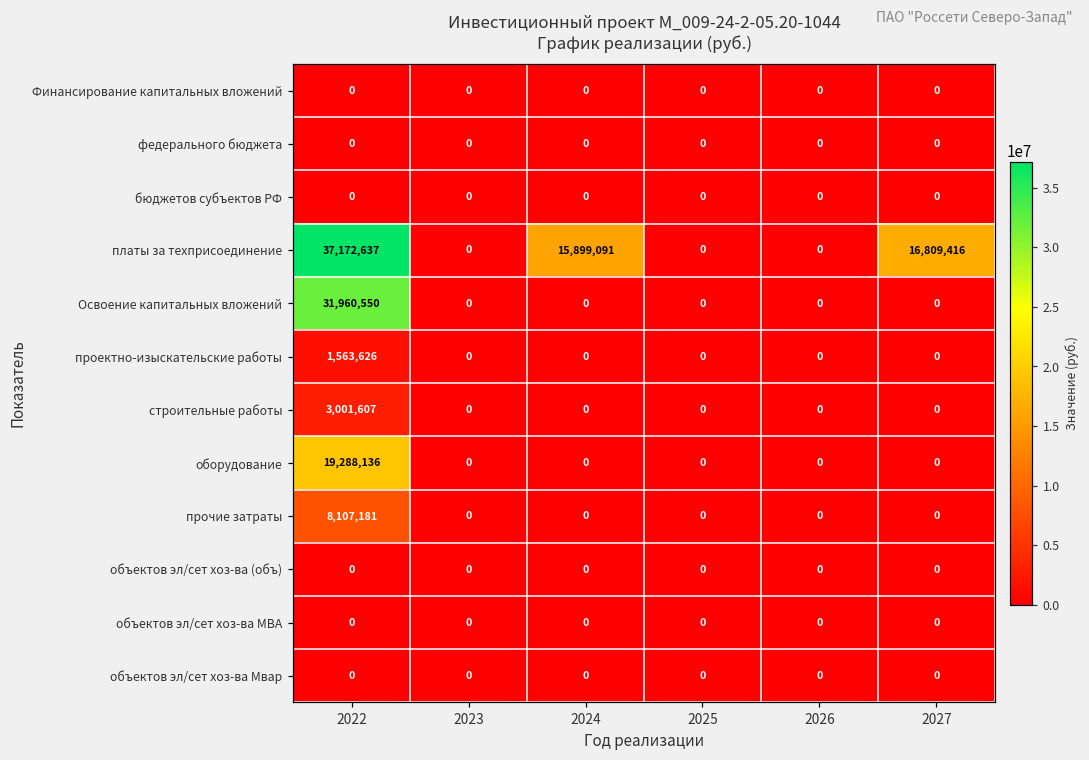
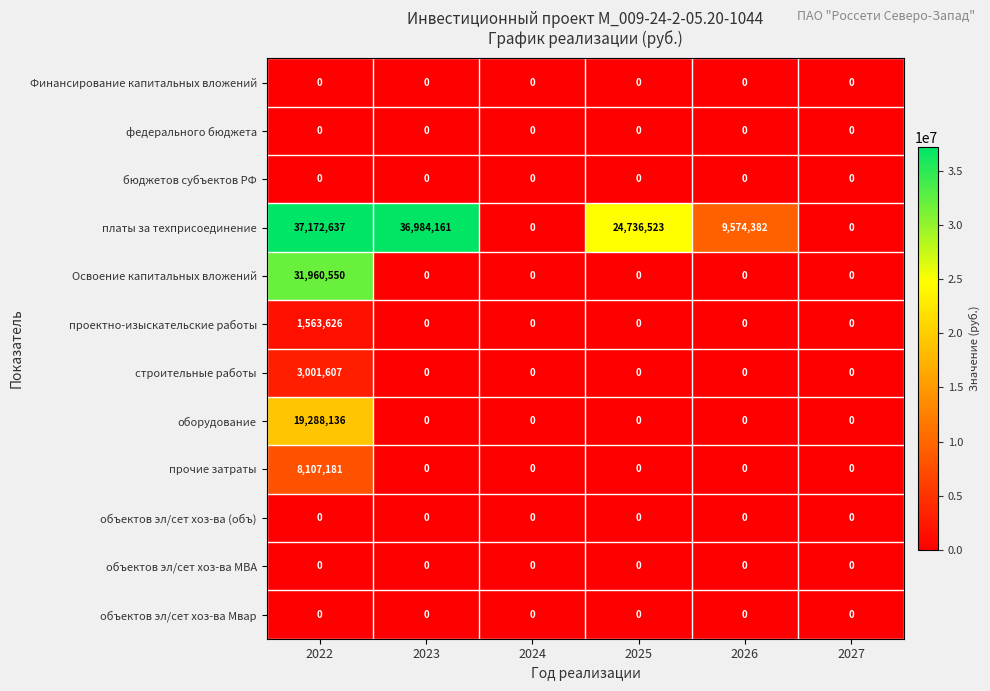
  {
    "Финансирование капитальных вложений": {
      "2022": "0",
      "2023": "0",
      "2024": "0",
      "2025": "0",
      "2026": "0",
      "2027": "0"
    },
    "федерального бюджета": {
      "2022": "0",
      "2023": "0",
      "2024": "0",
      "2025": "0",
      "2026": "0",
      "2027": "0"
    },
    "бюджетов субъектов РФ": {
      "2022": "0",
      "2023": "0",
      "2024": "0",
      "2025": "0",
      "2026": "0",
      "2027": "0"
    },
    "платы за техприсоединение": {
      "2022": "37,172,637",
-     "2023": "0",
-     "2024": "15,899,091",
-     "2025": "0",
-     "2026": "0",
-     "2027": "16,809,416"
+     "2023": "36,984,161",
+     "2024": "0",
+     "2025": "24,736,523",
+     "2026": "9,574,382",
+     "2027": "0"
    },
    "Освоение капитальных вложений": {
      "2022": "31,960,550",
      "2023": "0",
      "2024": "0",
      "2025": "0",
      "2026": "0",
      "2027": "0"
    },
    "проектно-изыскательские работы": {
      "2022": "1,563,626",
      "2023": "0",
      "2024": "0",
      "2025": "0",
      "2026": "0",
      "2027": "0"
    },
    "строительные работы": {
      "2022": "3,001,607",
      "2023": "0",
      "2024": "0",
      "2025": "0",
      "2026": "0",
      "2027": "0"
    },
    "оборудование": {
      "2022": "19,288,136",
      "2023": "0",
      "2024": "0",
      "2025": "0",
      "2026": "0",
      "2027": "0"
    },
    "прочие затраты": {
      "2022": "8,107,181",
      "2023": "0",
      "2024": "0",
      "2025": "0",
      "2026": "0",
      "2027": "0"
    },
    "объектов эл/сет хоз-ва (объ)": {
      "2022": "0",
      "2023": "0",
      "2024": "0",
      "2025": "0",
      "2026": "0",
      "2027": "0"
    },
    "объектов эл/сет хоз-ва МВА": {
      "2022": "0",
      "2023": "0",
      "2024": "0",
      "2025": "0",
      "2026": "0",
      "2027": "0"
    },
    "объектов эл/сет хоз-ва Мвар": {
      "2022": "0",
      "2023": "0",
      "2024": "0",
      "2025": "0",
      "2026": "0",
      "2027": "0"
    }
  }
